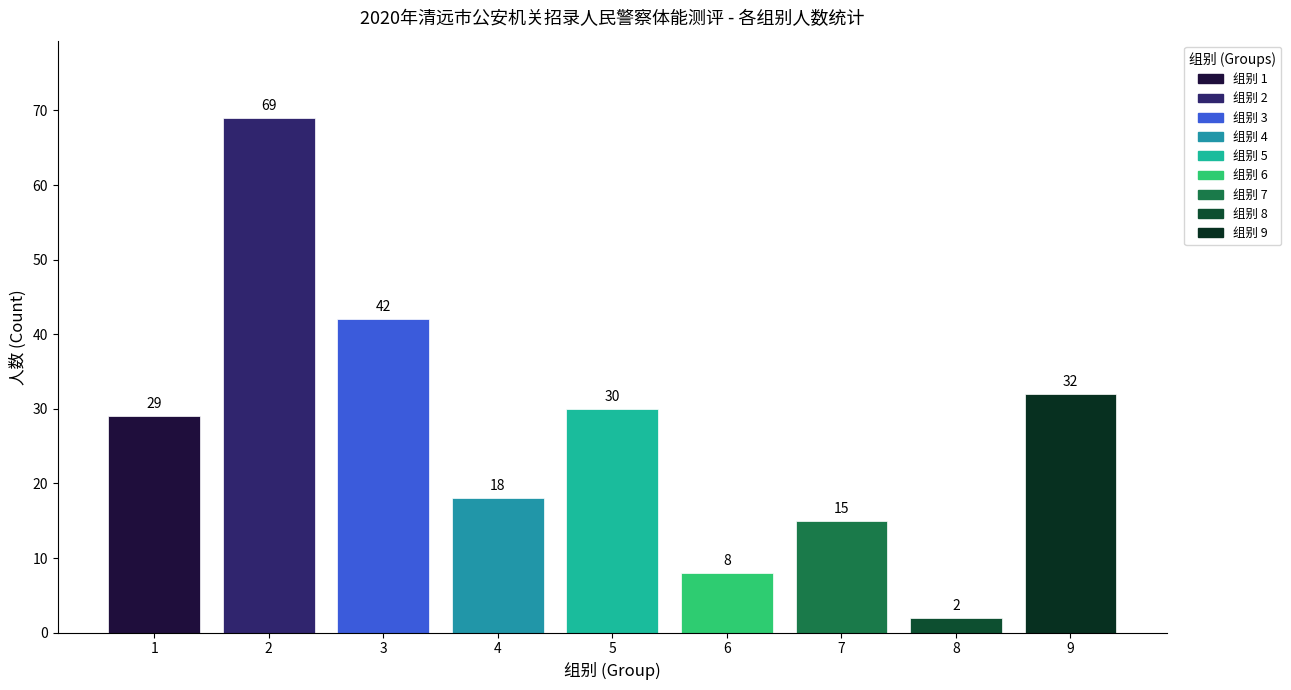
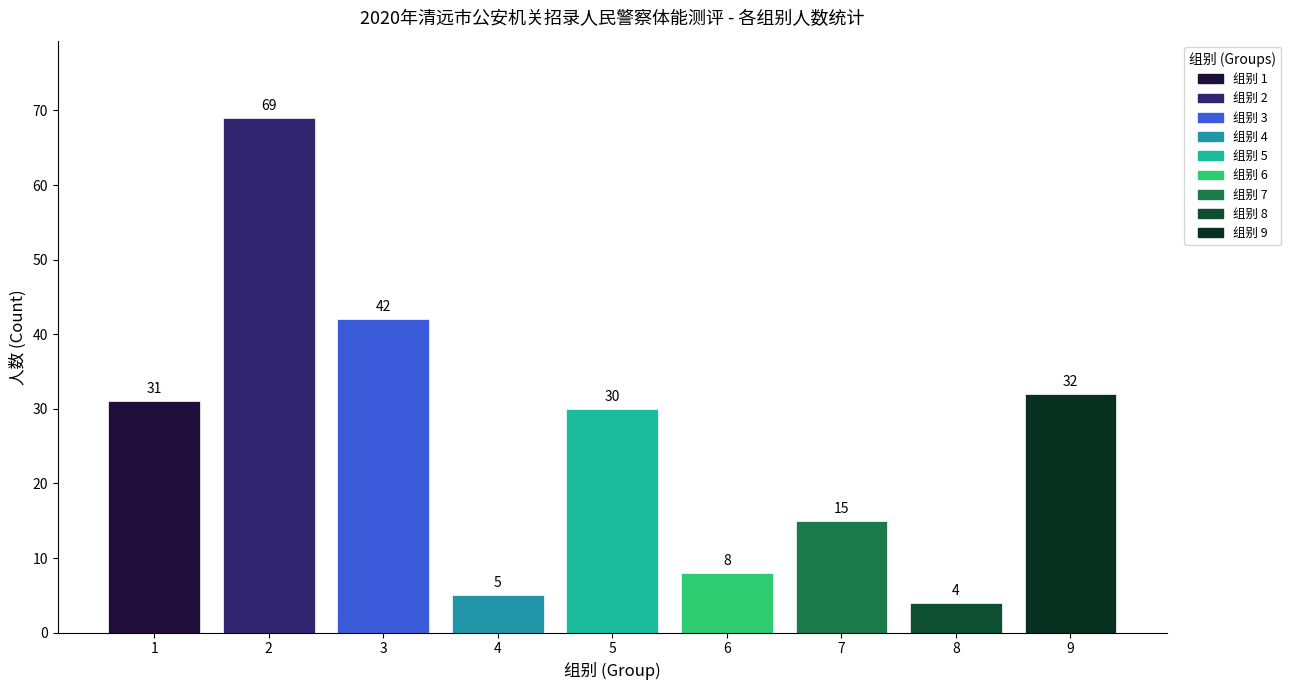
  {
-   "1": 29,
+   "1": 31,
    "2": 69,
    "3": 42,
-   "4": 18,
+   "4": 5,
    "5": 30,
    "6": 8,
    "7": 15,
-   "8": 2,
+   "8": 4,
    "9": 32
  }
